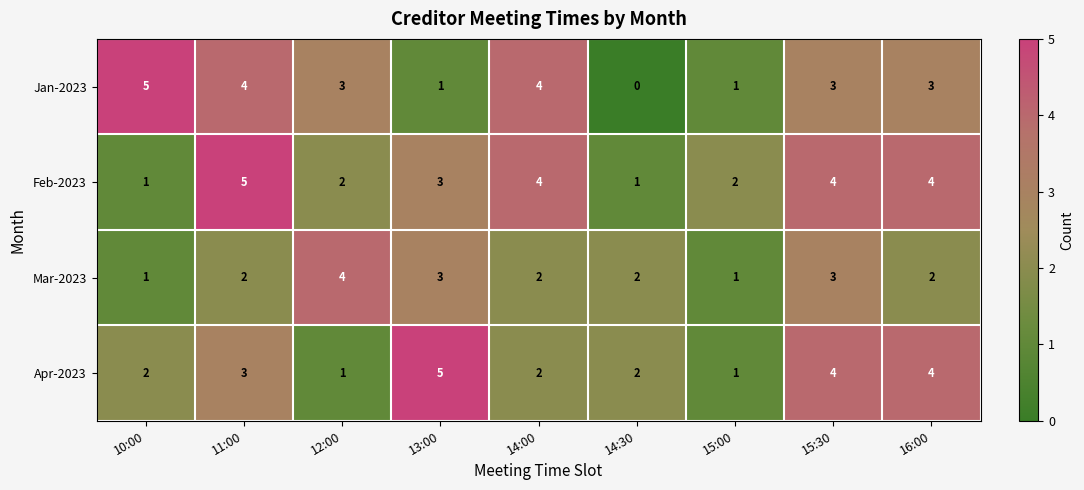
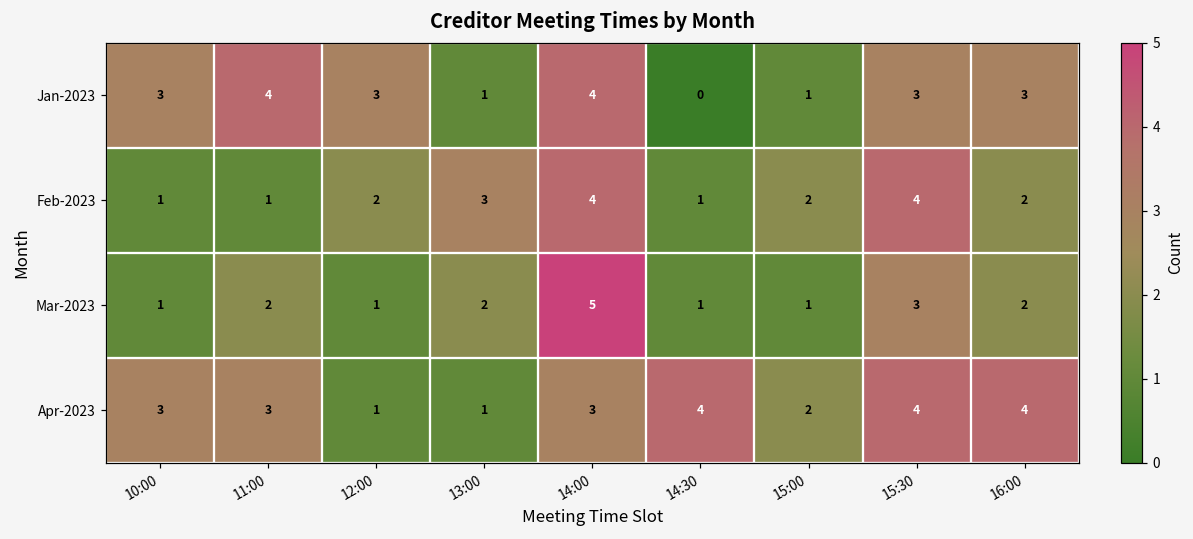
  {
    "Jan-2023": {
-     "10:00": 5,
+     "10:00": 3,
      "11:00": 4,
      "12:00": 3,
      "13:00": 1,
      "14:00": 4,
      "14:30": 0,
      "15:00": 1,
      "15:30": 3,
      "16:00": 3
    },
    "Feb-2023": {
      "10:00": 1,
-     "11:00": 5,
+     "11:00": 1,
      "12:00": 2,
      "13:00": 3,
      "14:00": 4,
      "14:30": 1,
      "15:00": 2,
      "15:30": 4,
-     "16:00": 4
+     "16:00": 2
    },
    "Mar-2023": {
      "10:00": 1,
      "11:00": 2,
-     "12:00": 4,
-     "13:00": 3,
-     "14:00": 2,
-     "14:30": 2,
+     "12:00": 1,
+     "13:00": 2,
+     "14:00": 5,
+     "14:30": 1,
      "15:00": 1,
      "15:30": 3,
      "16:00": 2
    },
    "Apr-2023": {
-     "10:00": 2,
+     "10:00": 3,
      "11:00": 3,
      "12:00": 1,
-     "13:00": 5,
-     "14:00": 2,
-     "14:30": 2,
-     "15:00": 1,
+     "13:00": 1,
+     "14:00": 3,
+     "14:30": 4,
+     "15:00": 2,
      "15:30": 4,
      "16:00": 4
    }
  }
